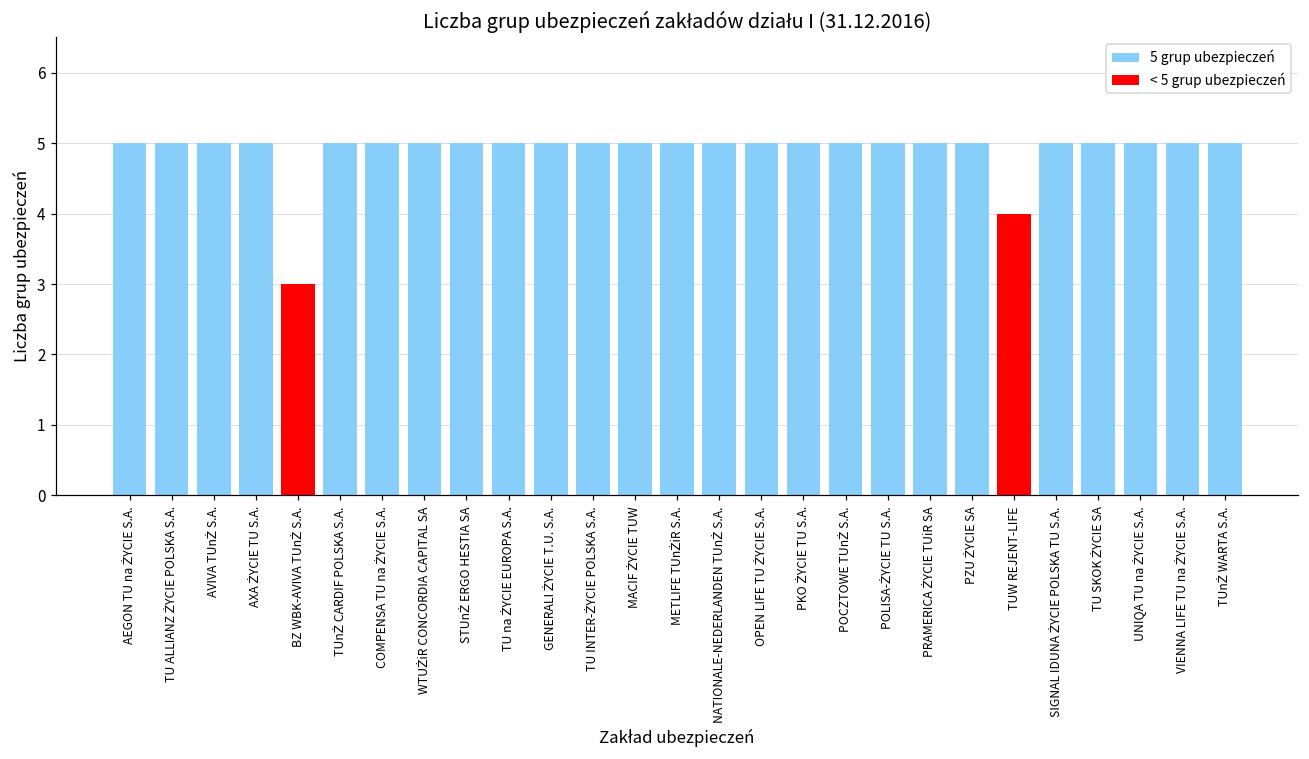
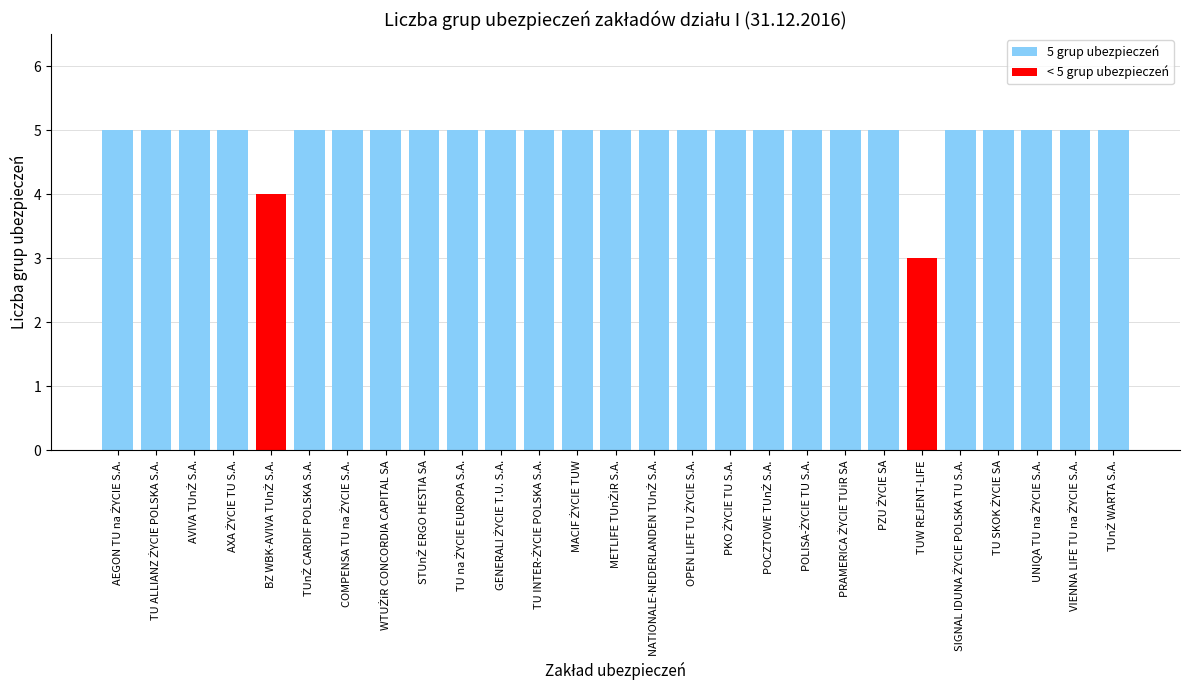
  {
    "5 grup ubezpieczeń": {
      "AEGON TU na ŻYCIE S.A.": 5,
      "TU ALLIANZ ŻYCIE POLSKA S.A.": 5,
      "AVIVA TUnŻ S.A.": 5,
      "AXA ŻYCIE TU S.A.": 5,
      "TUnŻ CARDIF POLSKA S.A.": 5,
      "COMPENSA TU na ŻYCIE S.A.": 5,
      "WTUŻiR CONCORDIA CAPITAL SA": 5,
      "STUnŻ ERGO HESTIA SA": 5,
      "TU na ŻYCIE EUROPA S.A.": 5,
      "GENERALI ŻYCIE T.U. S.A.": 5,
      "TU INTER-ŻYCIE POLSKA S.A.": 5,
      "MACIF ŻYCIE TUW": 5,
      "METLIFE TUnŻiR S.A.": 5,
      "NATIONALE-NEDERLANDEN TUnŻ S.A.": 5,
      "OPEN LIFE TU ŻYCIE S.A.": 5,
      "PKO ŻYCIE TU S.A.": 5,
      "POCZTOWE TUnŻ S.A.": 5,
      "POLISA-ŻYCIE TU S.A.": 5,
      "PRAMERICA ŻYCIE TUiR SA": 5,
      "PZU ŻYCIE SA": 5,
      "SIGNAL IDUNA ŻYCIE POLSKA TU S.A.": 5,
      "TU SKOK ŻYCIE SA": 5,
      "UNIQA TU na ŻYCIE S.A.": 5,
      "VIENNA LIFE TU na ŻYCIE S.A.": 5,
      "TUnŻ WARTA S.A.": 5
    },
    "< 5 grup ubezpieczeń": {
-     "BZ WBK-AVIVA TUnŻ S.A.": 3,
-     "TUW REJENT-LIFE": 4
+     "BZ WBK-AVIVA TUnŻ S.A.": 4,
+     "TUW REJENT-LIFE": 3
    }
  }
